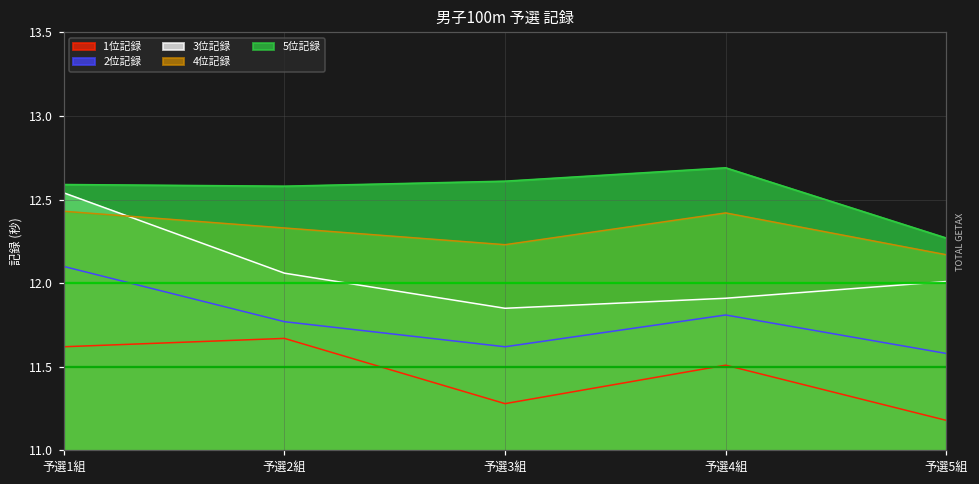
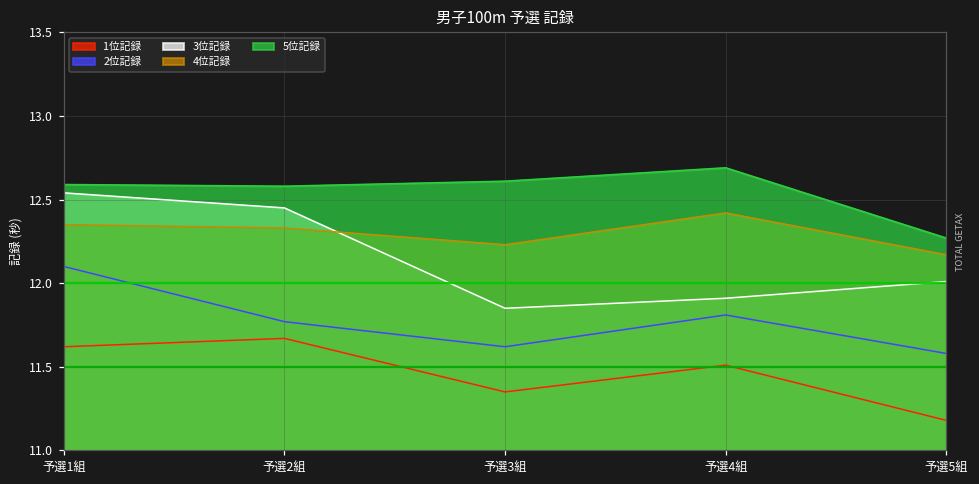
  {
    "1位記録": {
      "予選1組": 11.62,
      "予選2組": 11.67,
-     "予選3組": 11.28,
+     "予選3組": 11.35,
      "予選4組": 11.51,
      "予選5組": 11.18
    },
    "2位記録": {
      "予選1組": 12.10,
      "予選2組": 11.77,
      "予選3組": 11.62,
      "予選4組": 11.81,
      "予選5組": 11.58
    },
    "3位記録": {
      "予選1組": 12.54,
-     "予選2組": 12.06,
+     "予選2組": 12.45,
      "予選3組": 11.85,
      "予選4組": 11.91,
      "予選5組": 12.01
    },
    "4位記録": {
-     "予選1組": 12.43,
+     "予選1組": 12.35,
      "予選2組": 12.33,
      "予選3組": 12.23,
      "予選4組": 12.42,
      "予選5組": 12.17
    },
    "5位記録": {
      "予選1組": 12.59,
      "予選2組": 12.58,
      "予選3組": 12.61,
      "予選4組": 12.69,
      "予選5組": 12.27
    }
  }
